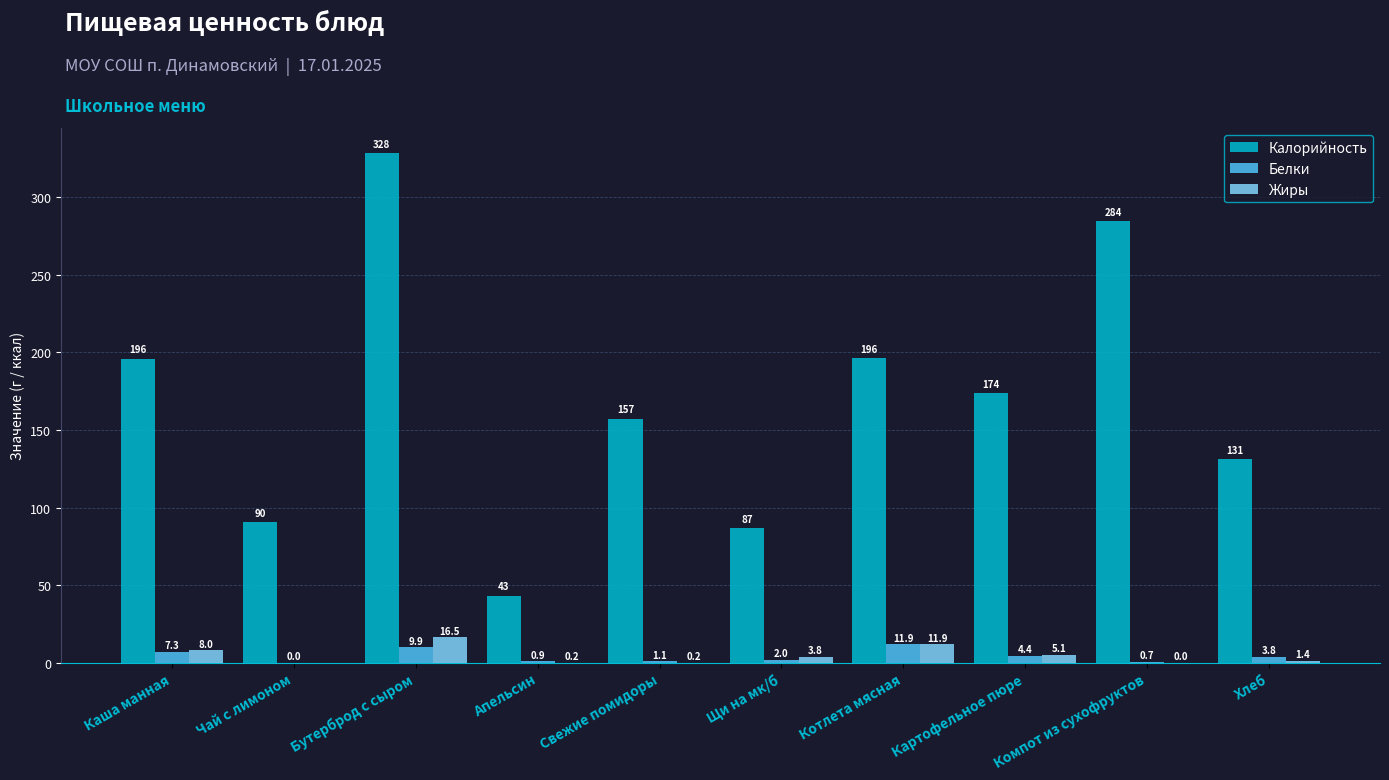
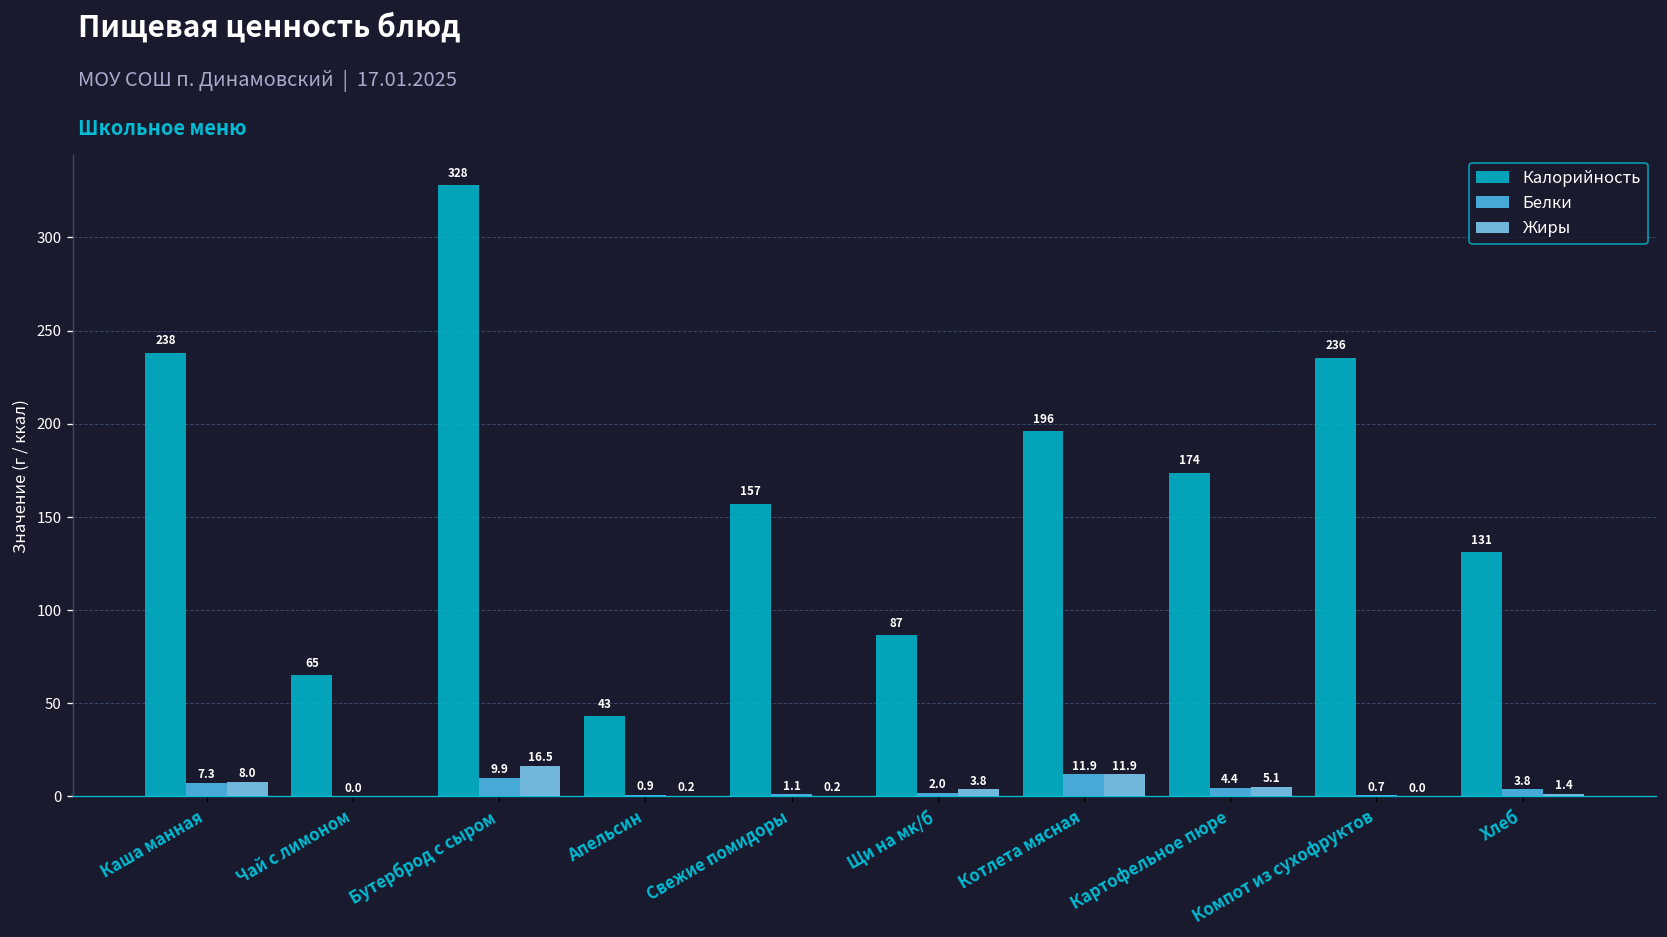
  {
    "Калорийность": {
-     "Каша манная": 196,
-     "Чай с лимоном": 90,
+     "Каша манная": 238,
+     "Чай с лимоном": 65,
      "Бутерброд с сыром": 328,
      "Апельсин": 43,
      "Свежие помидоры": 157,
      "Щи на мк/б": 87,
      "Котлета мясная": 196,
      "Картофельное пюре": 174,
-     "Компот из сухофруктов": 284,
+     "Компот из сухофруктов": 236,
      "Хлеб": 131
    }
  }
